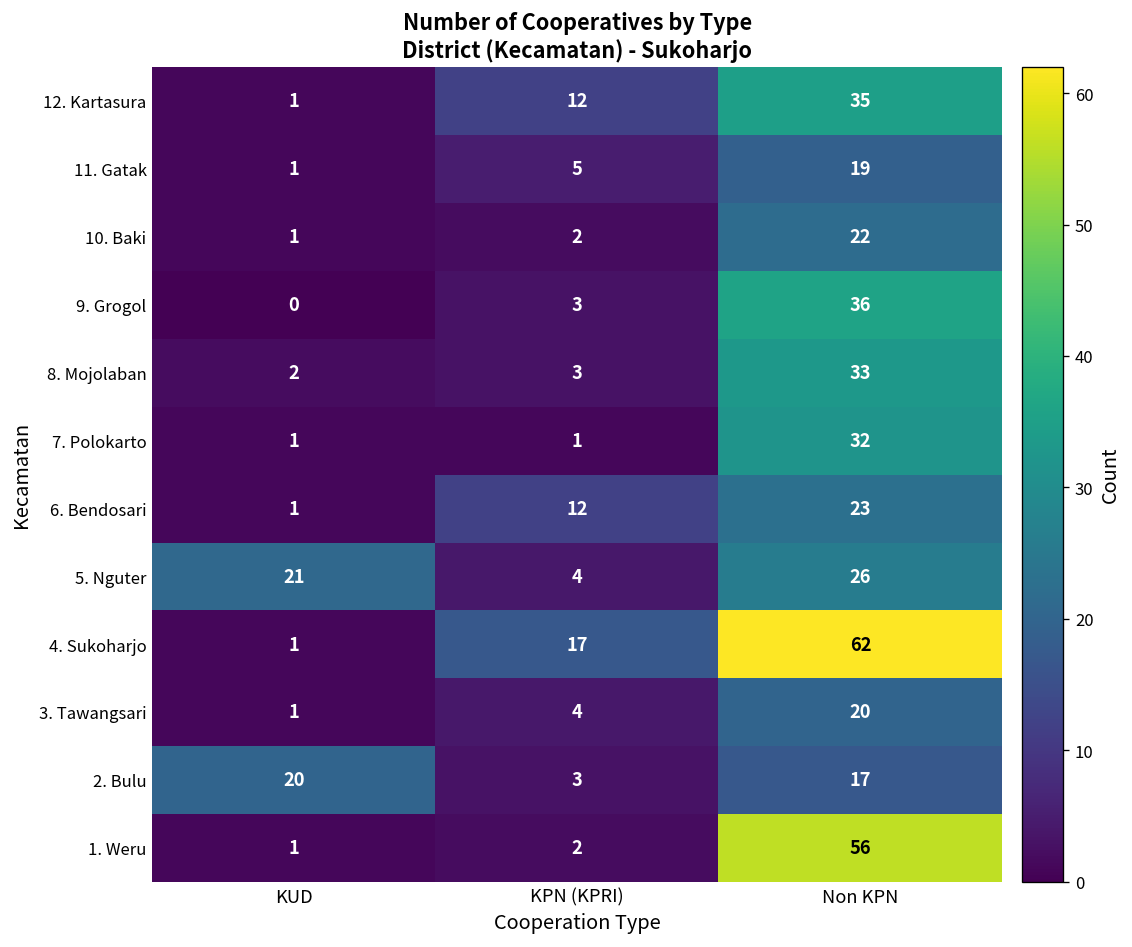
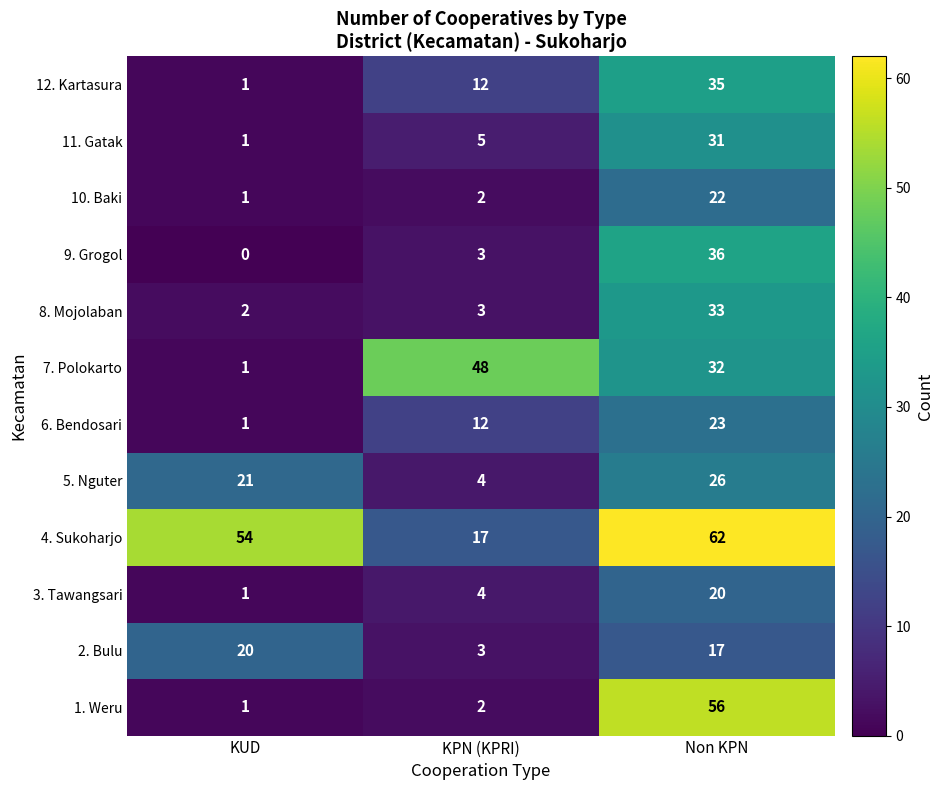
  {
    "12. Kartasura": {
      "KUD": 1,
      "KPN (KPRI)": 12,
      "Non KPN": 35
    },
    "11. Gatak": {
      "KUD": 1,
      "KPN (KPRI)": 5,
-     "Non KPN": 19
+     "Non KPN": 31
    },
    "10. Baki": {
      "KUD": 1,
      "KPN (KPRI)": 2,
      "Non KPN": 22
    },
    "9. Grogol": {
      "KUD": 0,
      "KPN (KPRI)": 3,
      "Non KPN": 36
    },
    "8. Mojolaban": {
      "KUD": 2,
      "KPN (KPRI)": 3,
      "Non KPN": 33
    },
    "7. Polokarto": {
      "KUD": 1,
-     "KPN (KPRI)": 1,
+     "KPN (KPRI)": 48,
      "Non KPN": 32
    },
    "6. Bendosari": {
      "KUD": 1,
      "KPN (KPRI)": 12,
      "Non KPN": 23
    },
    "5. Nguter": {
      "KUD": 21,
      "KPN (KPRI)": 4,
      "Non KPN": 26
    },
    "4. Sukoharjo": {
-     "KUD": 1,
+     "KUD": 54,
      "KPN (KPRI)": 17,
      "Non KPN": 62
    },
    "3. Tawangsari": {
      "KUD": 1,
      "KPN (KPRI)": 4,
      "Non KPN": 20
    },
    "2. Bulu": {
      "KUD": 20,
      "KPN (KPRI)": 3,
      "Non KPN": 17
    },
    "1. Weru": {
      "KUD": 1,
      "KPN (KPRI)": 2,
      "Non KPN": 56
    }
  }
